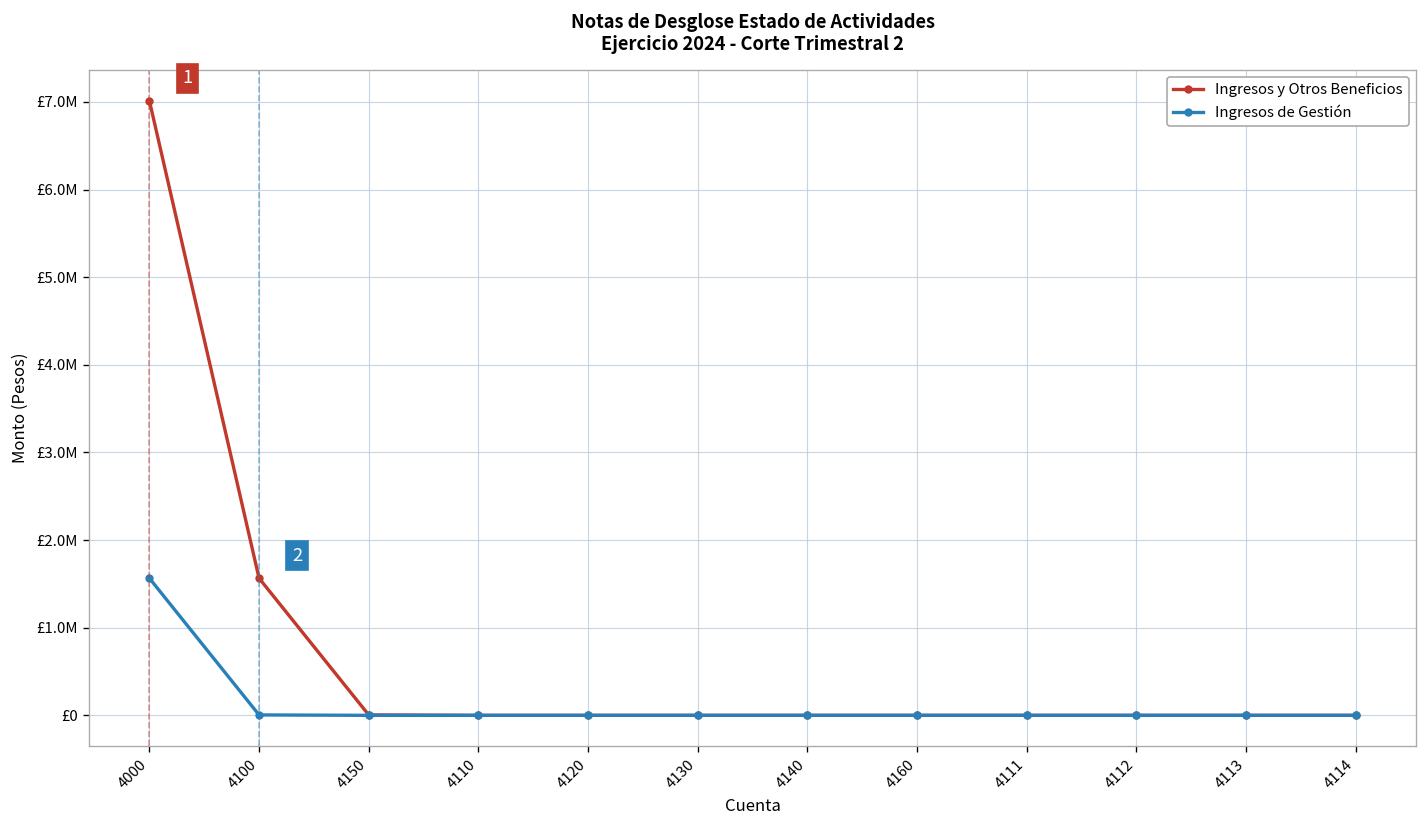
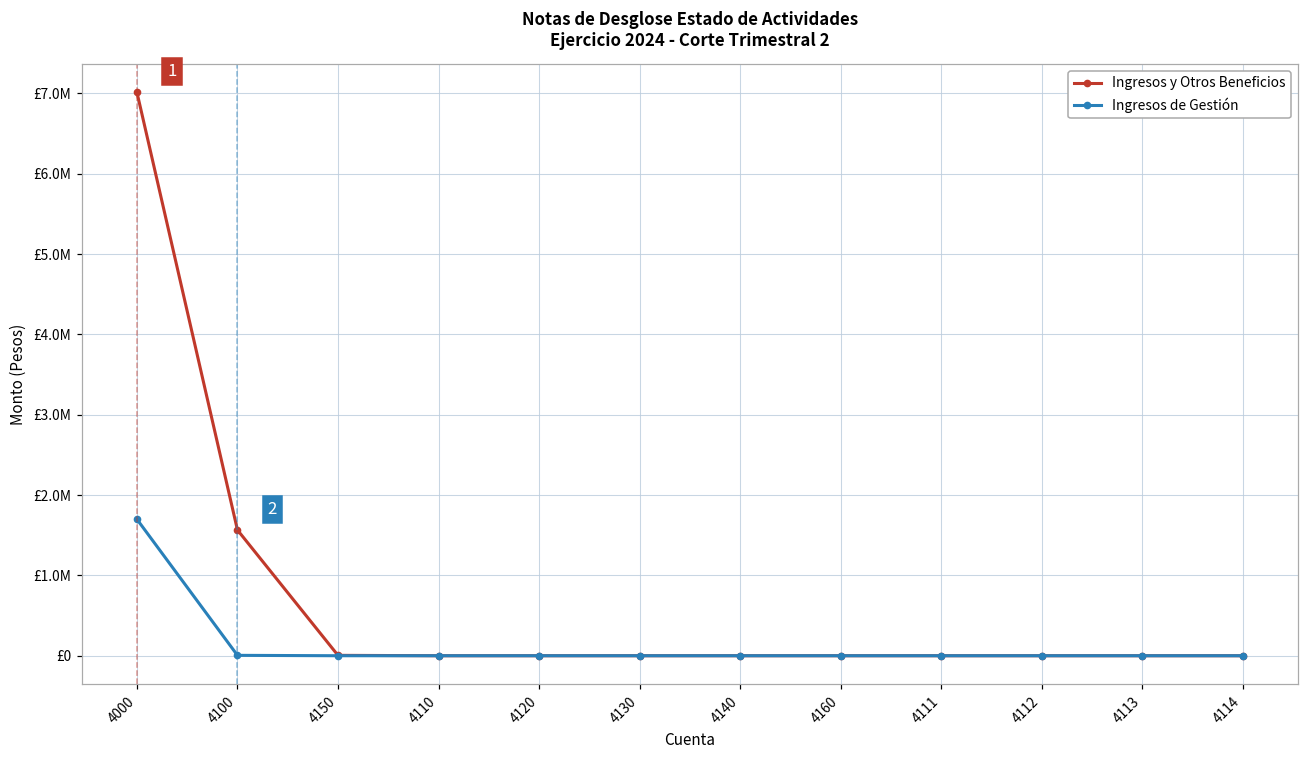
  {
    "Ingresos y Otros Beneficios": {
      "4000": "£7000000",
      "4100": "£1600000"
    },
    "Ingresos de Gestión": {
-     "4000": "£1600000",
+     "4000": "£1700000",
      "4100": "£0"
    }
  }
